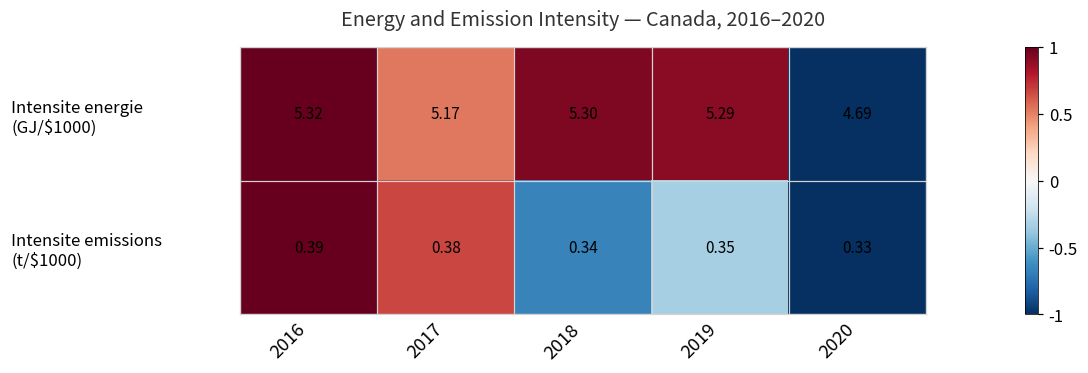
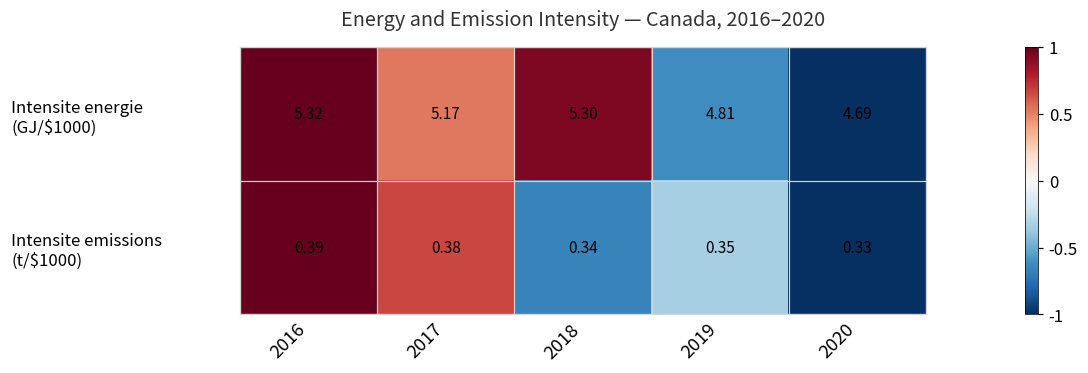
  {
    "Intensite energie (GJ/$1000)": {
      "2016": 5.32,
      "2017": 5.17,
      "2018": 5.30,
-     "2019": 5.29,
+     "2019": 4.81,
      "2020": 4.69
    },
    "Intensite emissions (t/$1000)": {
      "2016": 0.39,
      "2017": 0.38,
      "2018": 0.34,
      "2019": 0.35,
      "2020": 0.33
    }
  }
